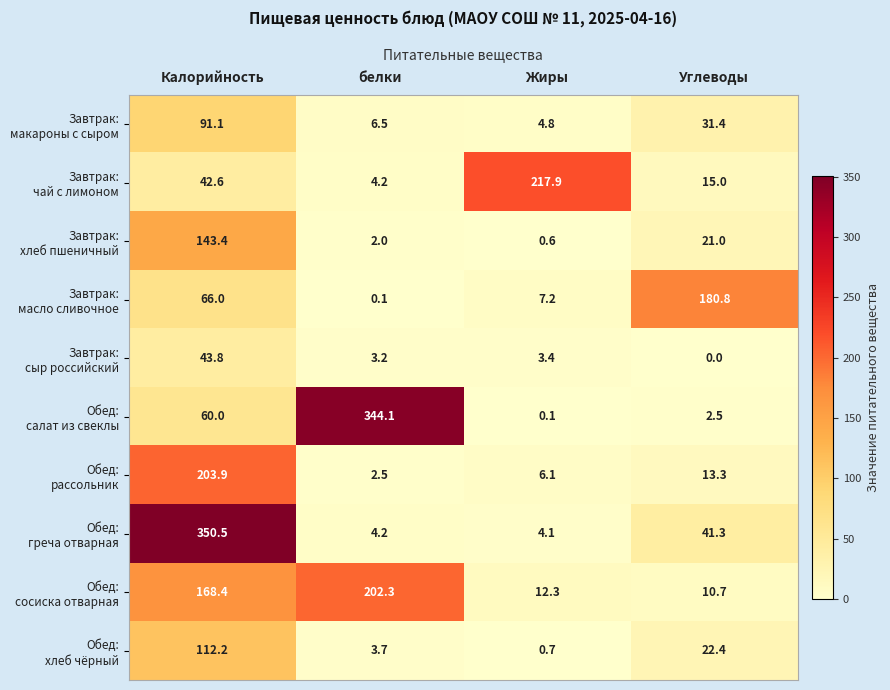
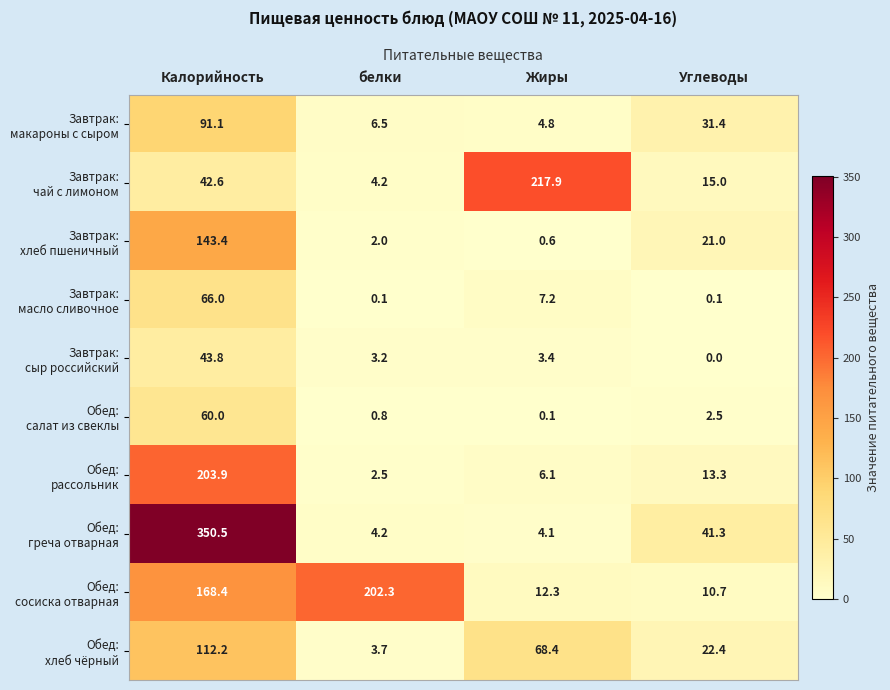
  {
    "Завтрак: макароны с сыром": {
      "Калорийность": 91.1,
      "белки": 6.5,
      "Жиры": 4.8,
      "Углеводы": 31.4
    },
    "Завтрак: чай с лимоном": {
      "Калорийность": 42.6,
      "белки": 4.2,
      "Жиры": 217.9,
      "Углеводы": 15.0
    },
    "Завтрак: хлеб пшеничный": {
      "Калорийность": 143.4,
      "белки": 2.0,
      "Жиры": 0.6,
      "Углеводы": 21.0
    },
    "Завтрак: масло сливочное": {
      "Калорийность": 66.0,
      "белки": 0.1,
      "Жиры": 7.2,
-     "Углеводы": 180.8
+     "Углеводы": 0.1
    },
    "Завтрак: сыр российский": {
      "Калорийность": 43.8,
      "белки": 3.2,
      "Жиры": 3.4,
      "Углеводы": 0.0
    },
    "Обед: салат из свеклы": {
      "Калорийность": 60.0,
-     "белки": 344.1,
+     "белки": 0.8,
      "Жиры": 0.1,
      "Углеводы": 2.5
    },
    "Обед: рассольник": {
      "Калорийность": 203.9,
      "белки": 2.5,
      "Жиры": 6.1,
      "Углеводы": 13.3
    },
    "Обед: греча отварная": {
      "Калорийность": 350.5,
      "белки": 4.2,
      "Жиры": 4.1,
      "Углеводы": 41.3
    },
    "Обед: сосиска отварная": {
      "Калорийность": 168.4,
      "белки": 202.3,
      "Жиры": 12.3,
      "Углеводы": 10.7
    },
    "Обед: хлеб чёрный": {
      "Калорийность": 112.2,
      "белки": 3.7,
-     "Жиры": 0.7,
+     "Жиры": 68.4,
      "Углеводы": 22.4
    }
  }
